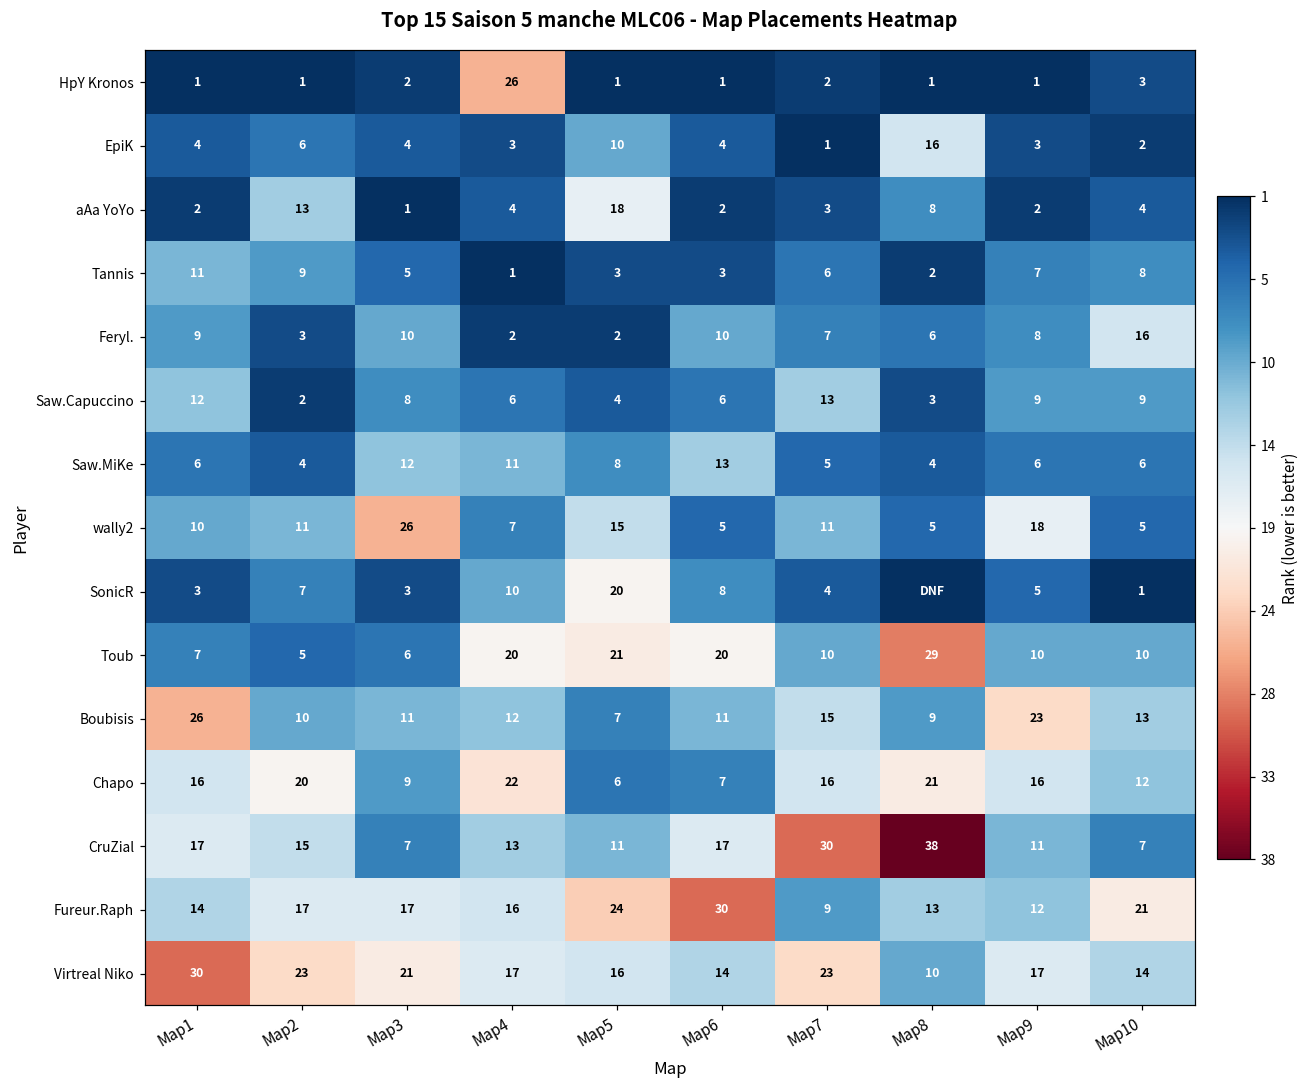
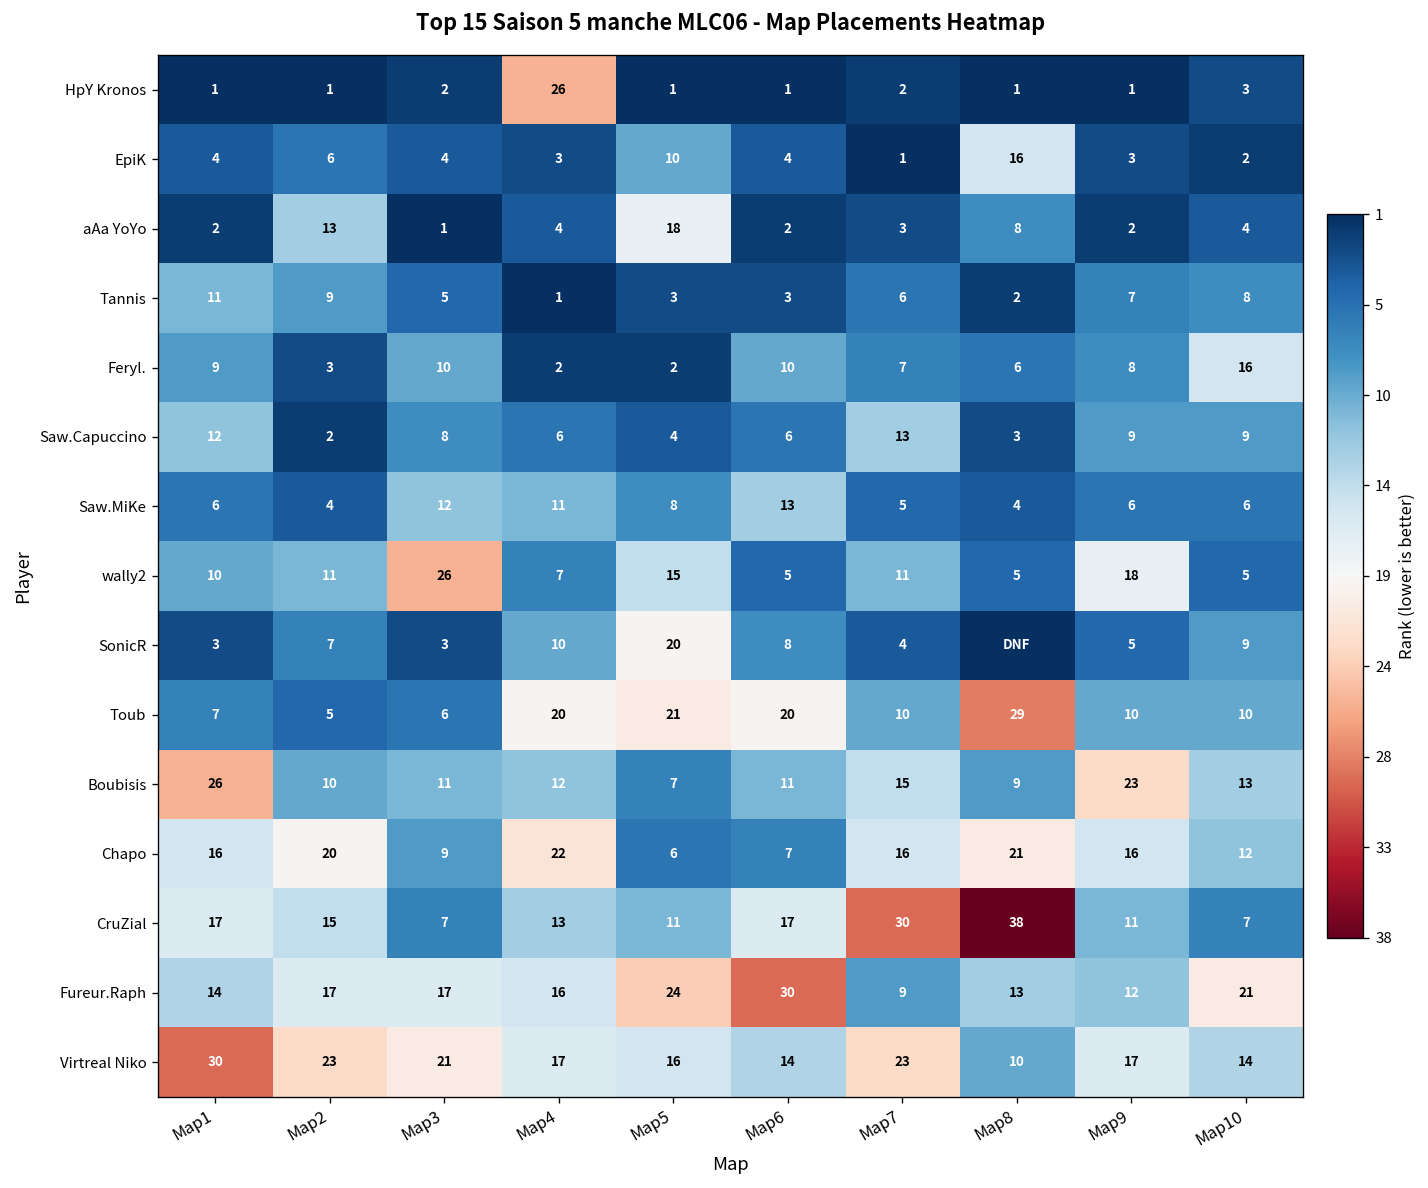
  {
    "HpY Kronos": {
      "Map1": 1,
      "Map2": 1,
      "Map3": 2,
      "Map4": 26,
      "Map5": 1,
      "Map6": 1,
      "Map7": 2,
      "Map8": 1,
      "Map9": 1,
      "Map10": 3
    },
    "EpiK": {
      "Map1": 4,
      "Map2": 6,
      "Map3": 4,
      "Map4": 3,
      "Map5": 10,
      "Map6": 4,
      "Map7": 1,
      "Map8": 16,
      "Map9": 3,
      "Map10": 2
    },
    "aAa YoYo": {
      "Map1": 2,
      "Map2": 13,
      "Map3": 1,
      "Map4": 4,
      "Map5": 18,
      "Map6": 2,
      "Map7": 3,
      "Map8": 8,
      "Map9": 2,
      "Map10": 4
    },
    "Tannis": {
      "Map1": 11,
      "Map2": 9,
      "Map3": 5,
      "Map4": 1,
      "Map5": 3,
      "Map6": 3,
      "Map7": 6,
      "Map8": 2,
      "Map9": 7,
      "Map10": 8
    },
    "Feryl.": {
      "Map1": 9,
      "Map2": 3,
      "Map3": 10,
      "Map4": 2,
      "Map5": 2,
      "Map6": 10,
      "Map7": 7,
      "Map8": 6,
      "Map9": 8,
      "Map10": 16
    },
    "Saw.Capuccino": {
      "Map1": 12,
      "Map2": 2,
      "Map3": 8,
      "Map4": 6,
      "Map5": 4,
      "Map6": 6,
      "Map7": 13,
      "Map8": 3,
      "Map9": 9,
      "Map10": 9
    },
    "Saw.MiKe": {
      "Map1": 6,
      "Map2": 4,
      "Map3": 12,
      "Map4": 11,
      "Map5": 8,
      "Map6": 13,
      "Map7": 5,
      "Map8": 4,
      "Map9": 6,
      "Map10": 6
    },
    "wally2": {
      "Map1": 10,
      "Map2": 11,
      "Map3": 26,
      "Map4": 7,
      "Map5": 15,
      "Map6": 5,
      "Map7": 11,
      "Map8": 5,
      "Map9": 18,
      "Map10": 5
    },
    "SonicR": {
      "Map1": 3,
      "Map2": 7,
      "Map3": 3,
      "Map4": 10,
      "Map5": 20,
      "Map6": 8,
      "Map7": 4,
      "Map9": 5,
-     "Map10": 1
+     "Map10": 9
    },
    "Toub": {
      "Map1": 7,
      "Map2": 5,
      "Map3": 6,
      "Map4": 20,
      "Map5": 21,
      "Map6": 20,
      "Map7": 10,
      "Map8": 29,
      "Map9": 10,
      "Map10": 10
    },
    "Boubisis": {
      "Map1": 26,
      "Map2": 10,
      "Map3": 11,
      "Map4": 12,
      "Map5": 7,
      "Map6": 11,
      "Map7": 15,
      "Map8": 9,
      "Map9": 23,
      "Map10": 13
    },
    "Chapo": {
      "Map1": 16,
      "Map2": 20,
      "Map3": 9,
      "Map4": 22,
      "Map5": 6,
      "Map6": 7,
      "Map7": 16,
      "Map8": 21,
      "Map9": 16,
      "Map10": 12
    },
    "CruZial": {
      "Map1": 17,
      "Map2": 15,
      "Map3": 7,
      "Map4": 13,
      "Map5": 11,
      "Map6": 17,
      "Map7": 30,
      "Map8": 38,
      "Map9": 11,
      "Map10": 7
    },
    "Fureur.Raph": {
      "Map1": 14,
      "Map2": 17,
      "Map3": 17,
      "Map4": 16,
      "Map5": 24,
      "Map6": 30,
      "Map7": 9,
      "Map8": 13,
      "Map9": 12,
      "Map10": 21
    },
    "Virtreal Niko": {
      "Map1": 30,
      "Map2": 23,
      "Map3": 21,
      "Map4": 17,
      "Map5": 16,
      "Map6": 14,
      "Map7": 23,
      "Map8": 10,
      "Map9": 17,
      "Map10": 14
    }
  }
